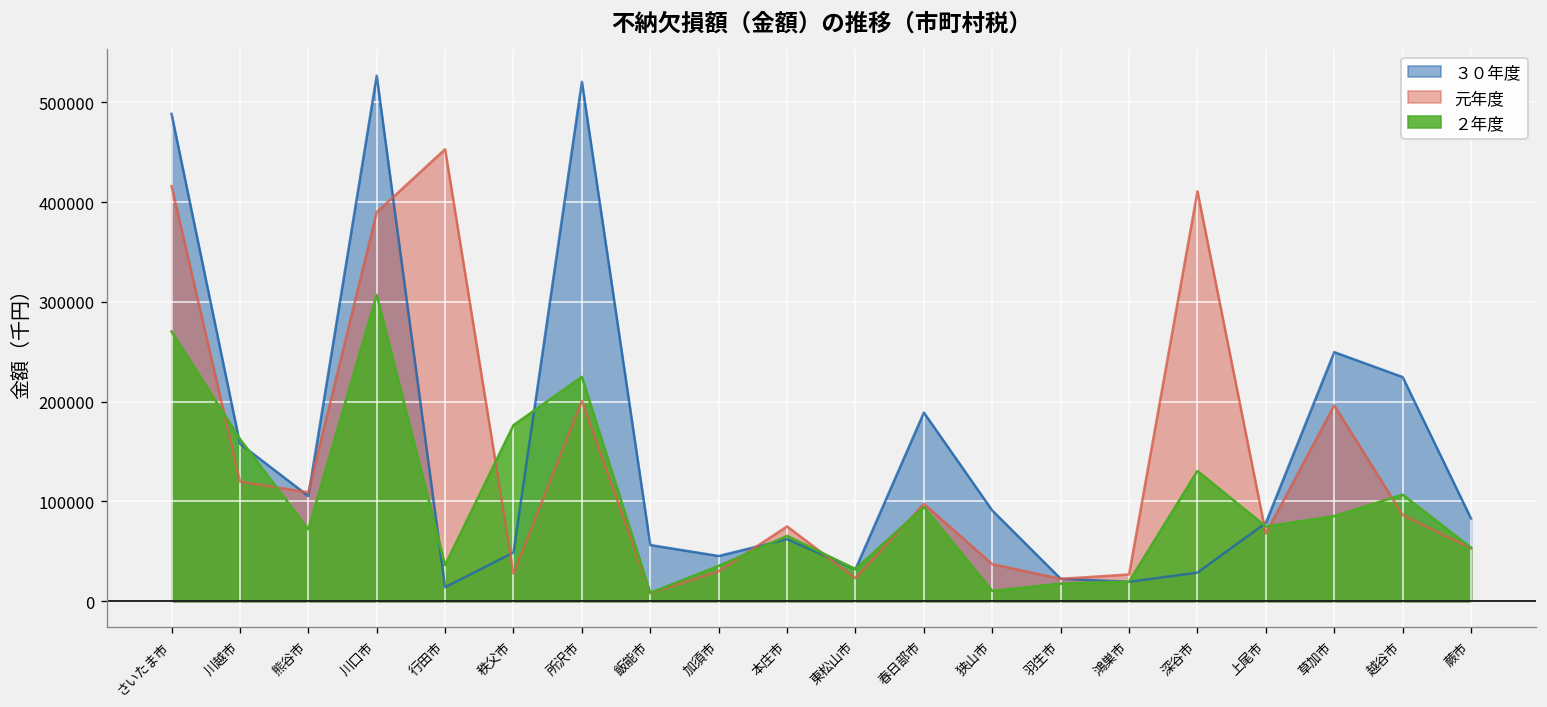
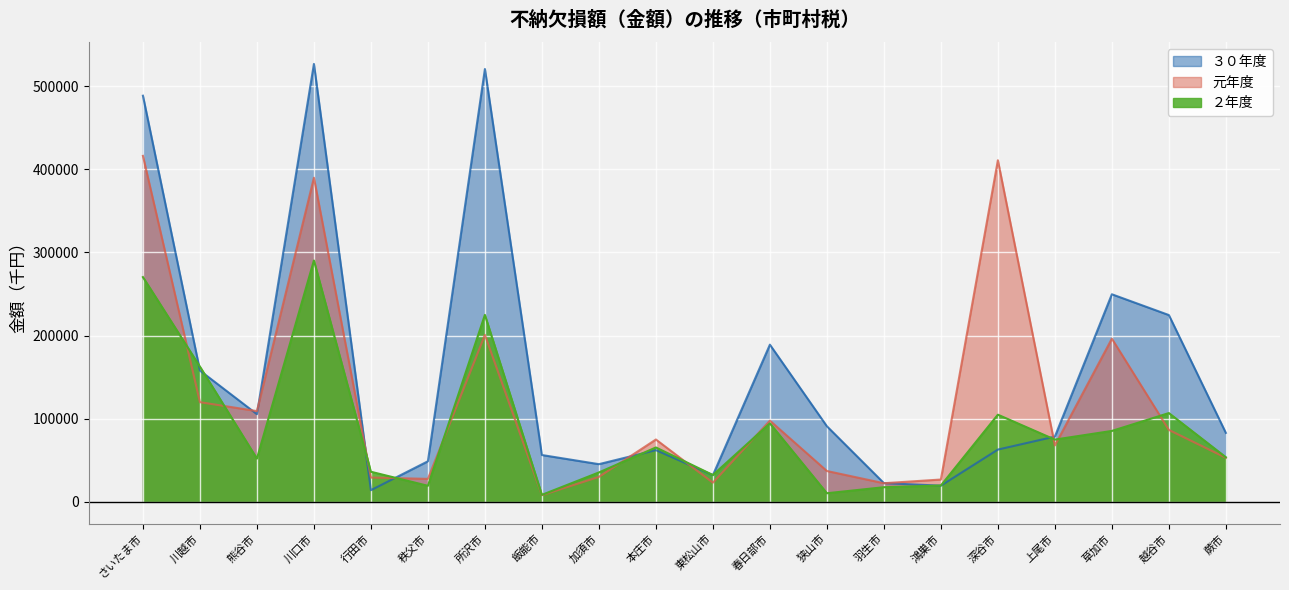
  {
    "３０年度": {
      "さいたま市": 490000,
      "川越市": 160000,
      "熊谷市": 110000,
      "川口市": 530000,
      "行田市": 10000,
      "秩父市": 50000,
      "所沢市": 520000,
      "飯能市": 60000,
      "加須市": 50000,
      "本庄市": 60000,
      "春日部市": 190000,
      "狭山市": 90000,
-     "深谷市": 30000,
+     "深谷市": 60000,
      "上尾市": 80000,
      "草加市": 250000,
      "越谷市": 220000,
      "蕨市": 80000
    },
    "元年度": {
      "さいたま市": 420000,
      "川越市": 120000,
      "熊谷市": 110000,
      "川口市": 390000,
-     "行田市": 450000,
+     "行田市": 30000,
      "秩父市": 30000,
      "所沢市": 200000,
      "加須市": 30000,
      "本庄市": 70000,
      "東松山市": 20000,
      "春日部市": 100000,
      "狭山市": 40000,
      "鴻巣市": 30000,
      "深谷市": 410000,
      "上尾市": 70000,
      "草加市": 200000,
      "越谷市": 90000
    },
    "２年度": {
      "さいたま市": 270000,
      "川越市": 160000,
-     "熊谷市": 70000,
-     "川口市": 310000,
+     "熊谷市": 50000,
+     "川口市": 290000,
      "行田市": 40000,
-     "秩父市": 180000,
+     "秩父市": 20000,
      "所沢市": 220000,
      "加須市": 40000,
      "本庄市": 70000,
      "春日部市": 90000,
      "狭山市": 10000,
      "羽生市": 20000,
-     "深谷市": 130000,
+     "深谷市": 100000,
      "上尾市": 70000,
      "草加市": 90000,
      "越谷市": 110000
    }
  }
